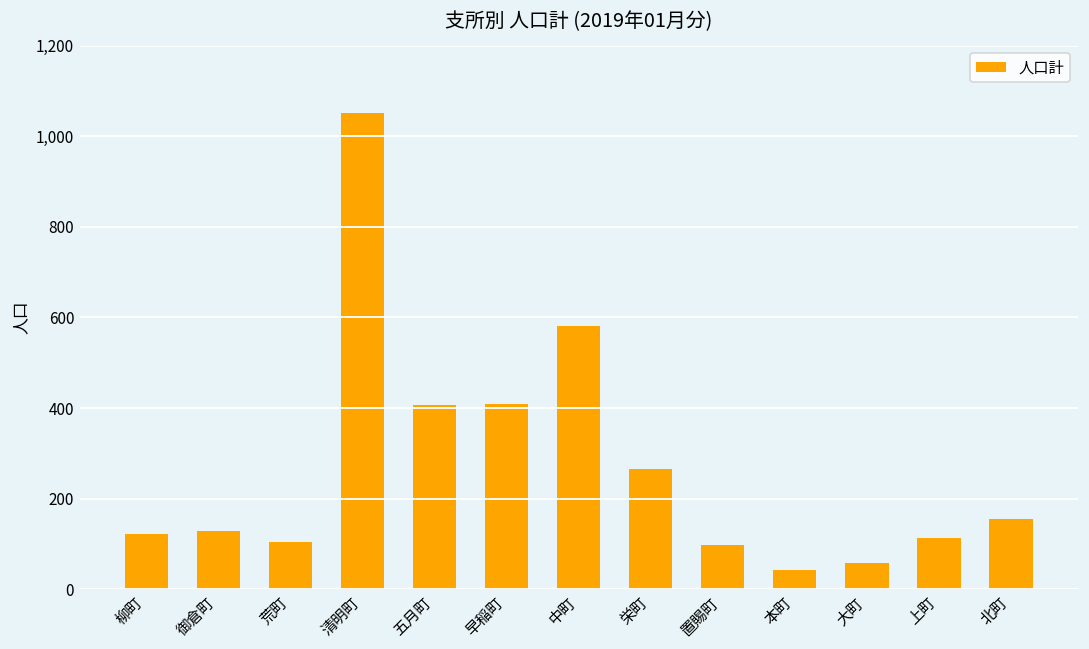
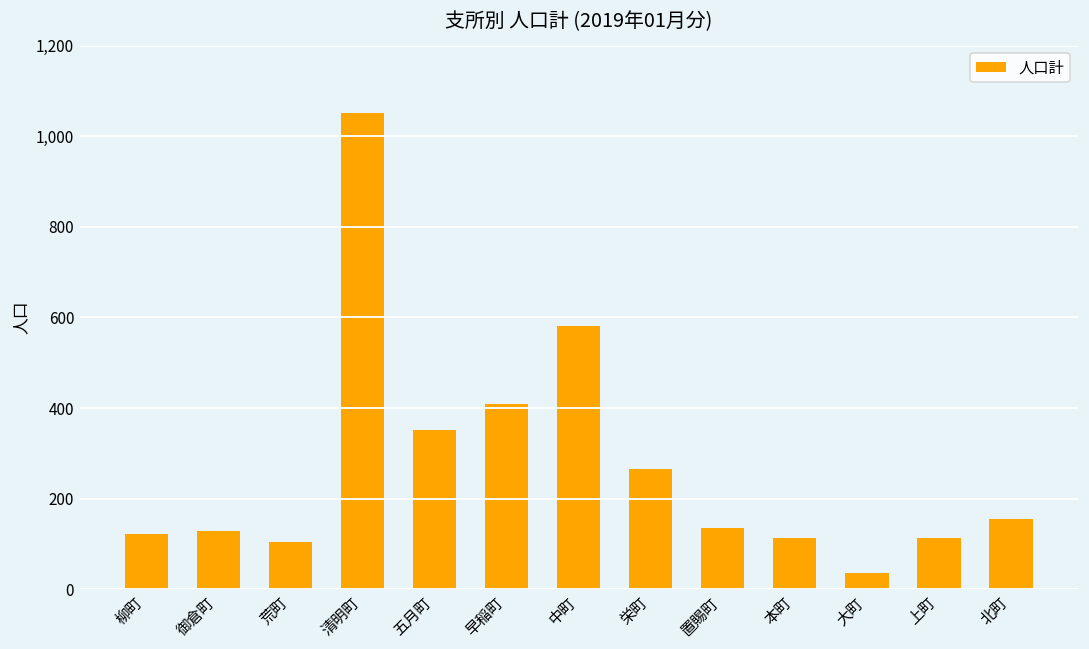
  {
    "柳町": "120",
    "御倉町": "130",
    "荒町": "110",
    "清明町": "1,050",
-   "五月町": "410",
+   "五月町": "350",
    "早稲町": "410",
    "中町": "580",
    "栄町": "270",
-   "置賜町": "100",
-   "本町": "40",
-   "大町": "60",
+   "置賜町": "140",
+   "本町": "110",
+   "大町": "40",
    "上町": "110",
    "北町": "160"
  }
